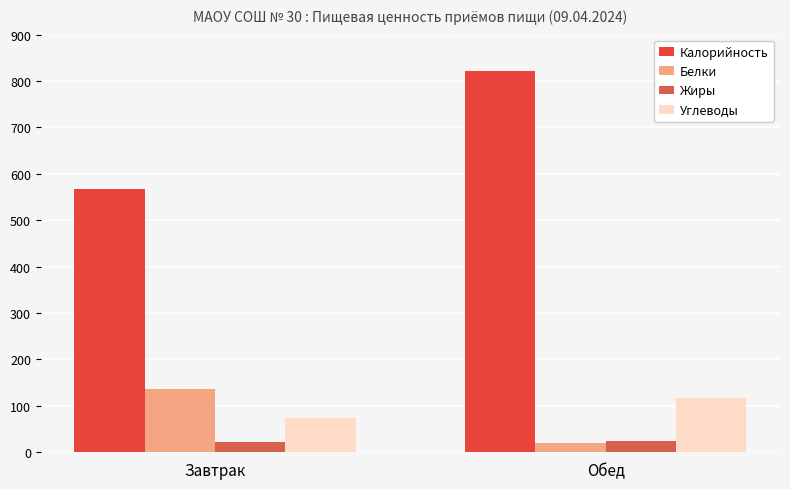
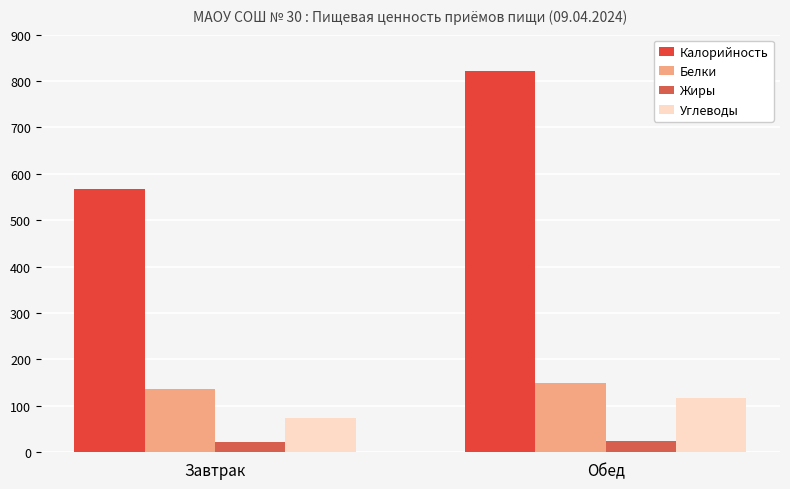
  {
    "Белки": {
      "Завтрак": 140,
-     "Обед": 20
+     "Обед": 150
    },
    "Углеводы": {
      "Завтрак": 70,
      "Обед": 120
    }
  }
